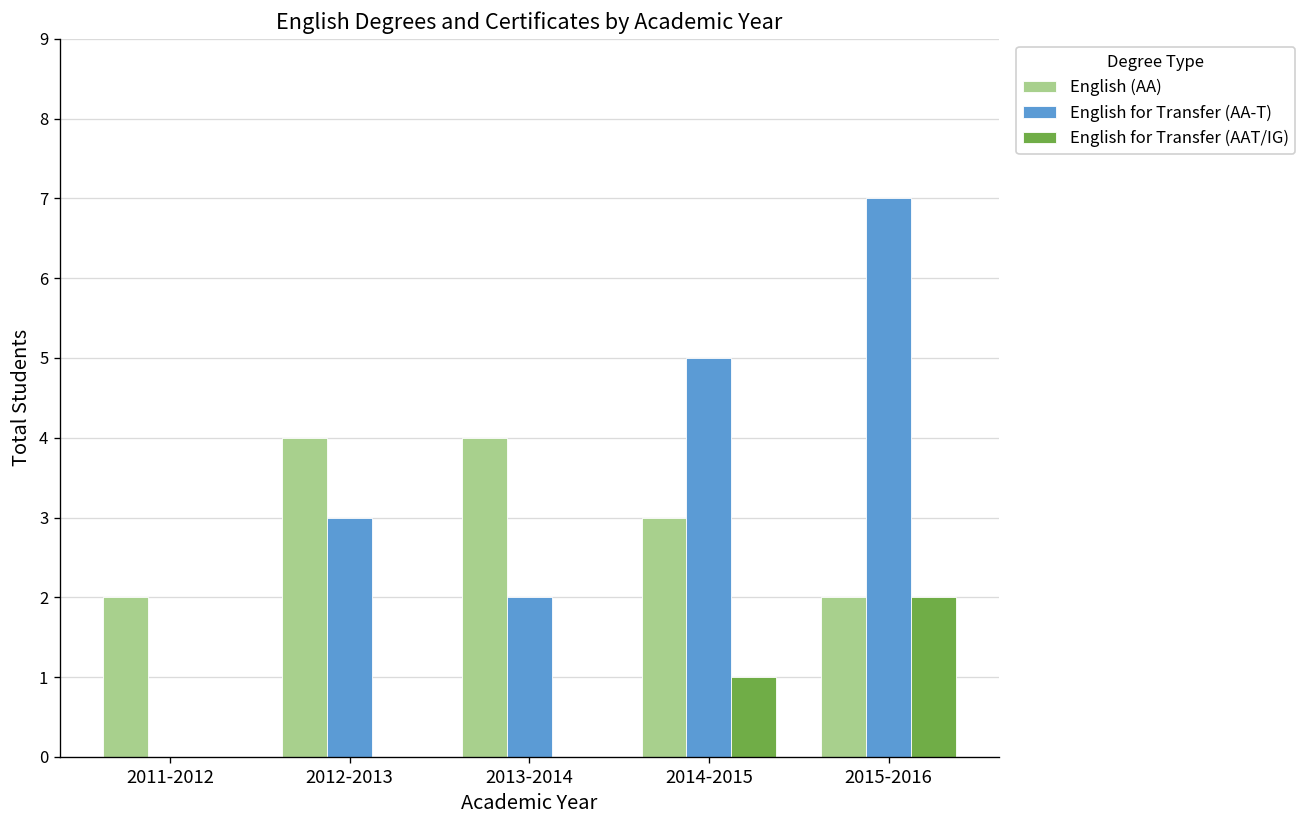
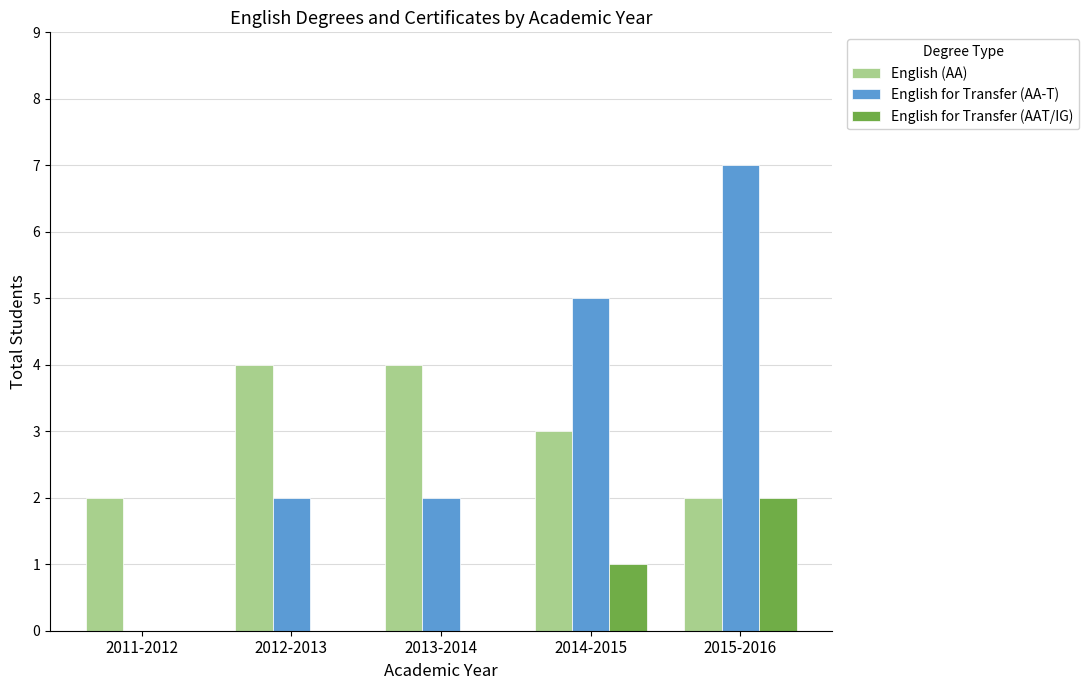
  {
    "English (AA)": {
      "2011-2012": 2,
      "2012-2013": 4,
      "2013-2014": 4,
      "2014-2015": 3,
      "2015-2016": 2
    },
    "English for Transfer (AA-T)": {
      "2011-2012": 0,
-     "2012-2013": 3,
+     "2012-2013": 2,
      "2013-2014": 2,
      "2014-2015": 5,
      "2015-2016": 7
    },
    "English for Transfer (AAT/IG)": {
      "2011-2012": 0,
      "2012-2013": 0,
      "2013-2014": 0,
      "2014-2015": 1,
      "2015-2016": 2
    }
  }
